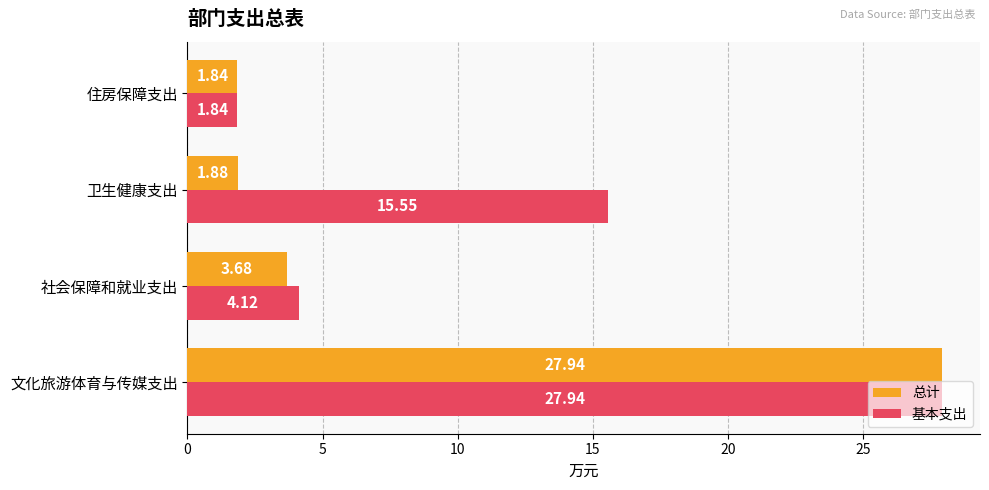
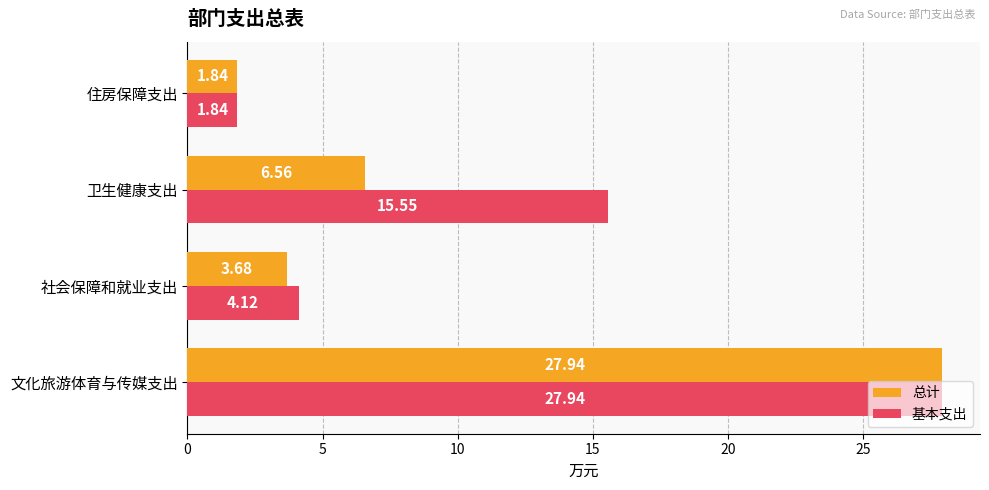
  {
    "总计": {
      "住房保障支出": 1.84,
-     "卫生健康支出": 1.88,
+     "卫生健康支出": 6.56,
      "社会保障和就业支出": 3.68,
      "文化旅游体育与传媒支出": 27.94
    },
    "基本支出": {
      "住房保障支出": 1.84,
      "卫生健康支出": 15.55,
      "社会保障和就业支出": 4.12
    }
  }
